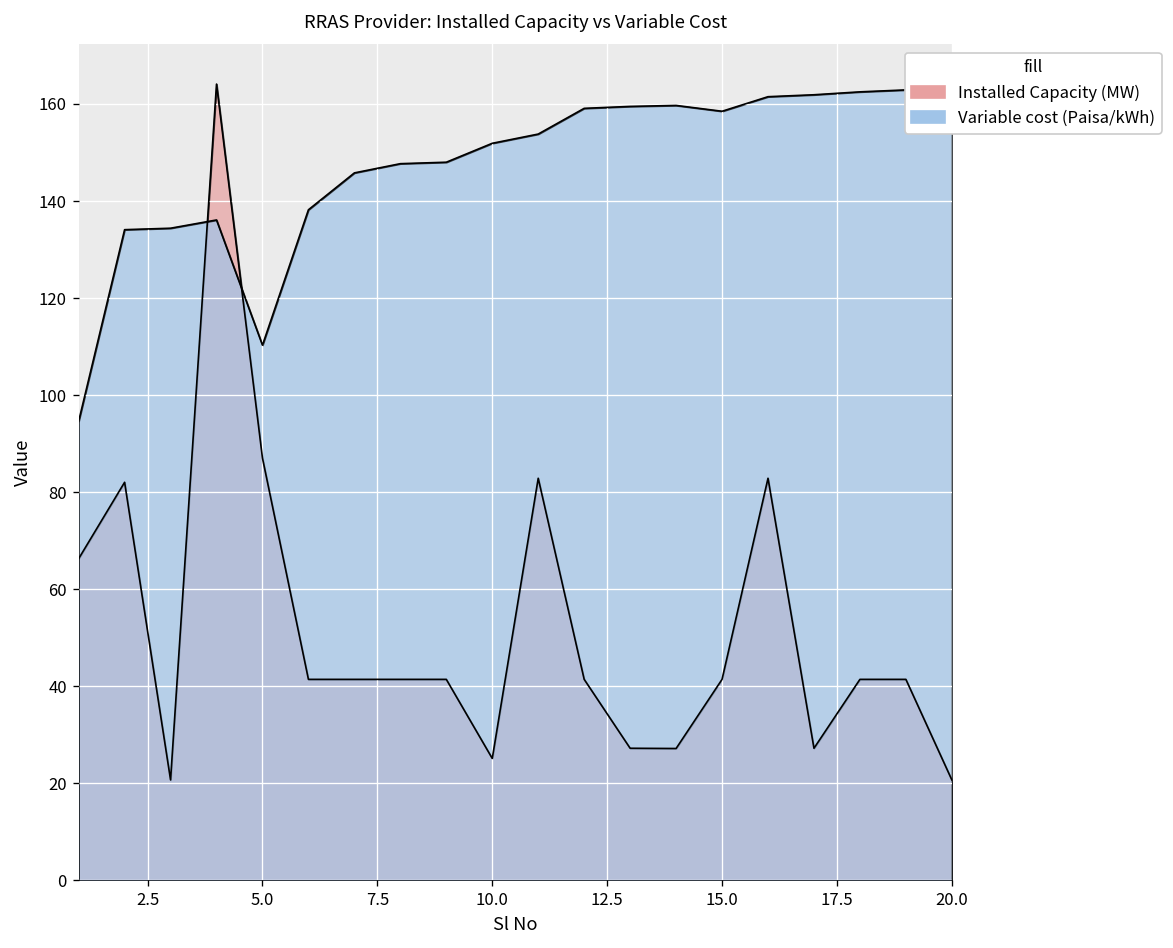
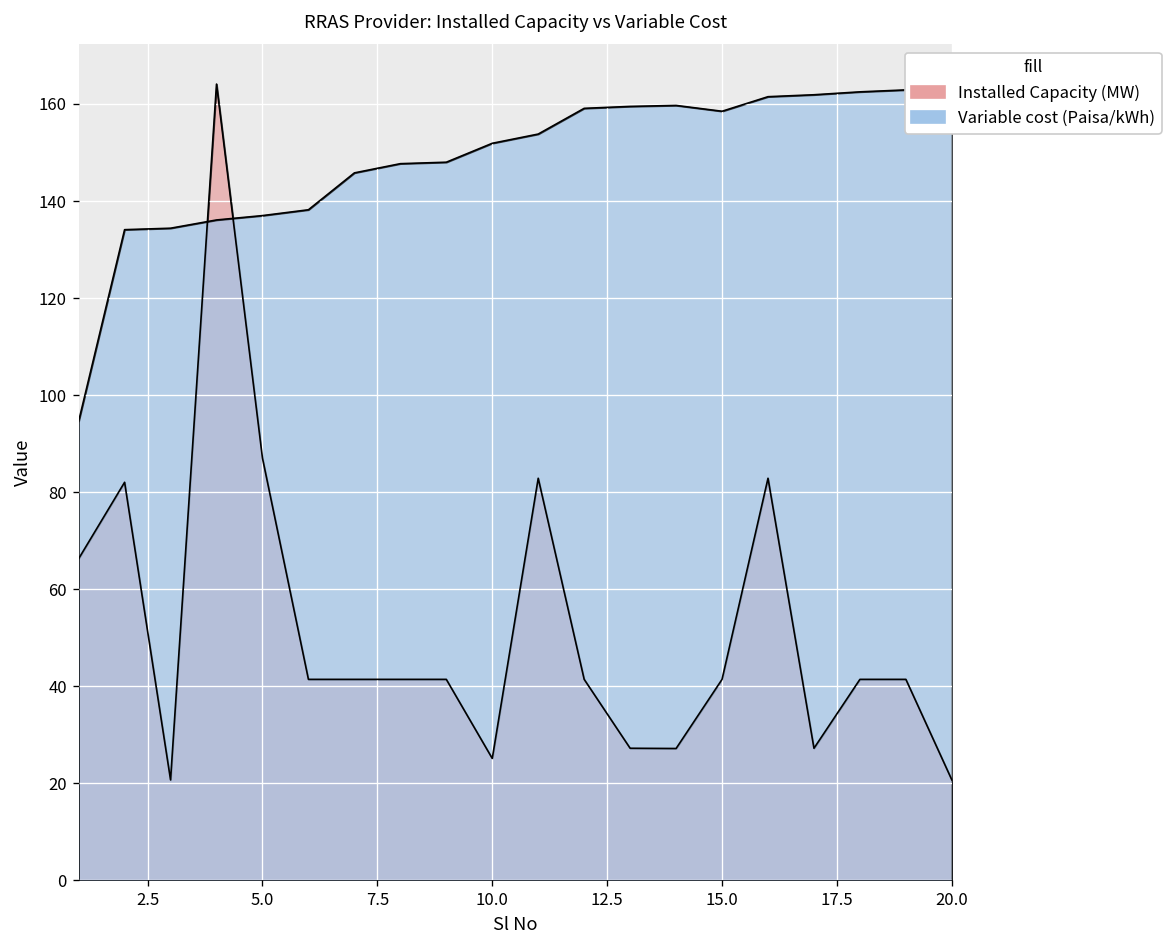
  {
    "Installed Capacity (MW)": {
      "5.0": 87,
      "10.0": 25,
      "15.0": 41,
      "20.0": 21
    },
    "Variable cost (Paisa/kWh)": {
-     "5.0": 110,
+     "5.0": 137,
      "10.0": 152,
      "15.0": 159
    }
  }
